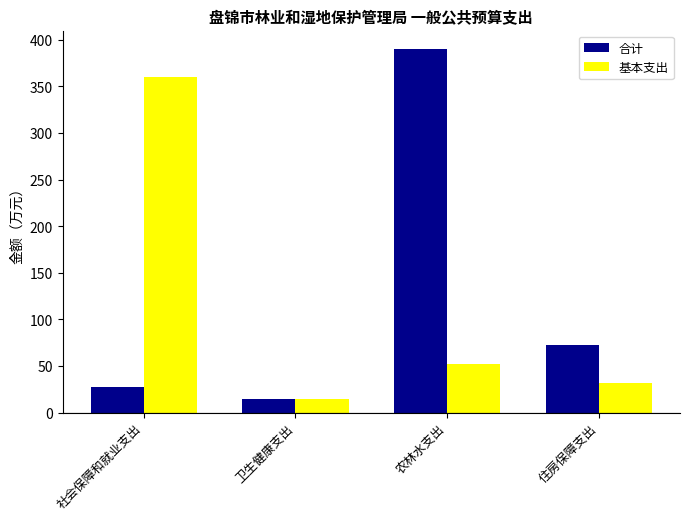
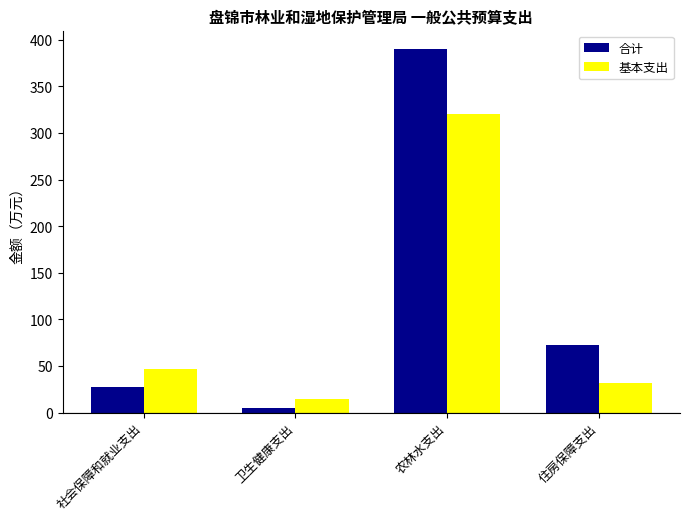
  {
    "合计": {
      "社会保障和就业支出": 30,
-     "卫生健康支出": 10,
+     "卫生健康支出": 0,
      "农林水支出": 390,
      "住房保障支出": 70
    },
    "基本支出": {
-     "社会保障和就业支出": 360,
+     "社会保障和就业支出": 50,
      "卫生健康支出": 10,
-     "农林水支出": 50,
+     "农林水支出": 320,
      "住房保障支出": 30
    }
  }
